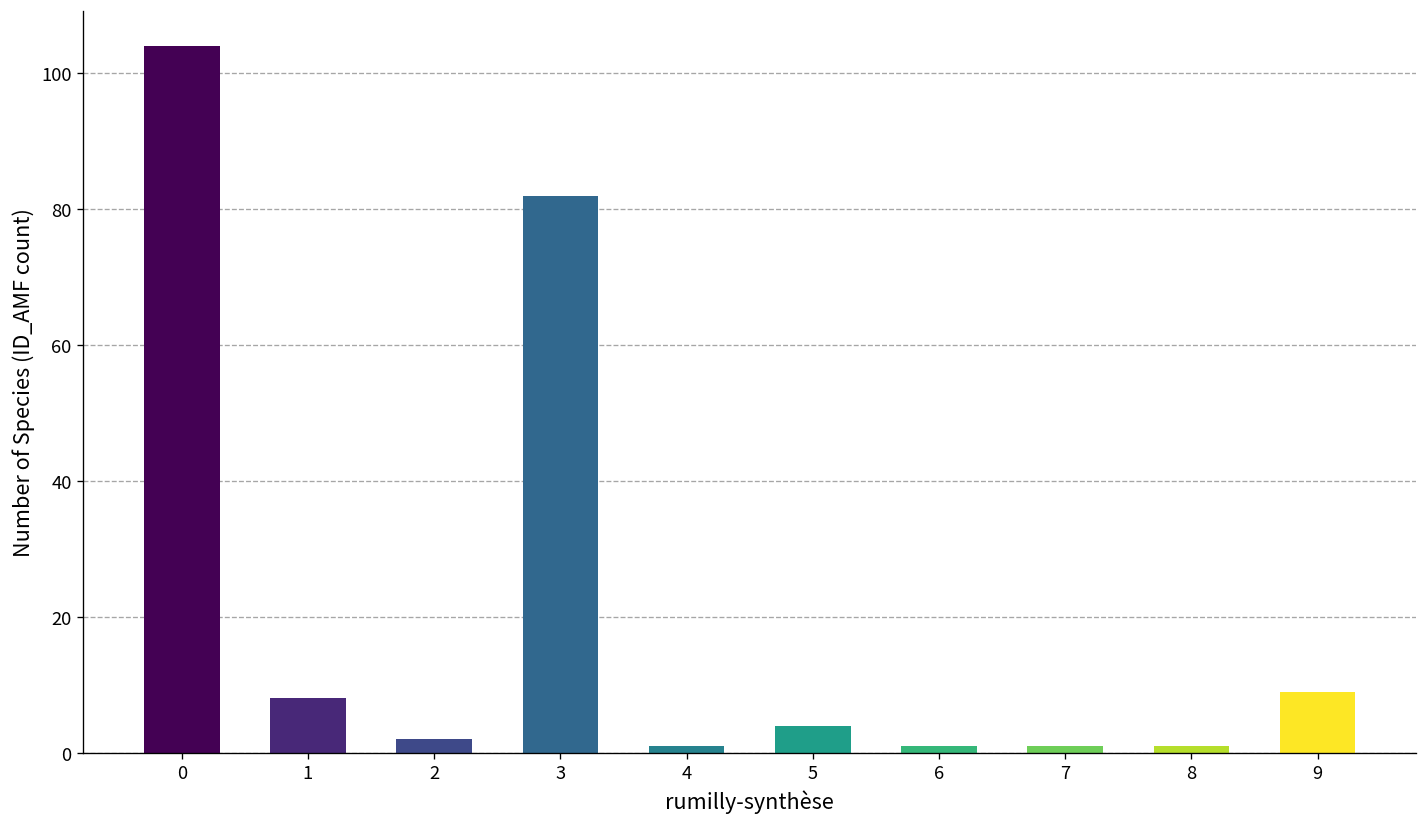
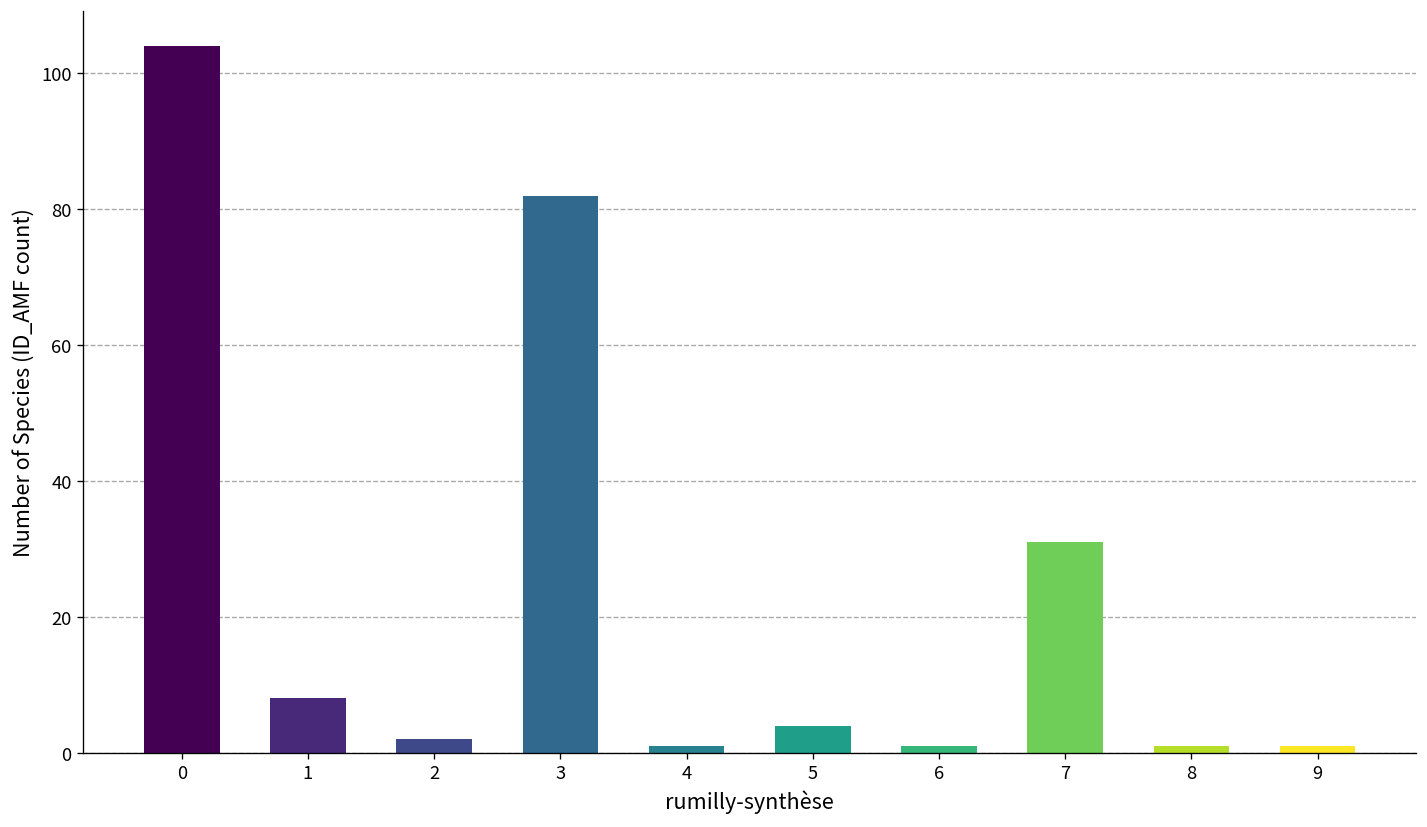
  {
    "0": 104,
    "1": 8,
    "2": 2,
    "3": 82,
    "4": 1,
    "5": 4,
    "6": 1,
-   "7": 1,
+   "7": 31,
    "8": 1,
-   "9": 9
+   "9": 1
  }
